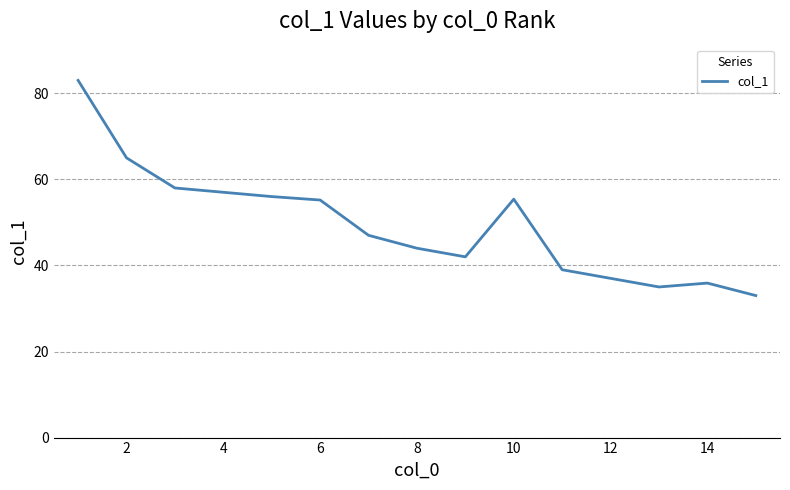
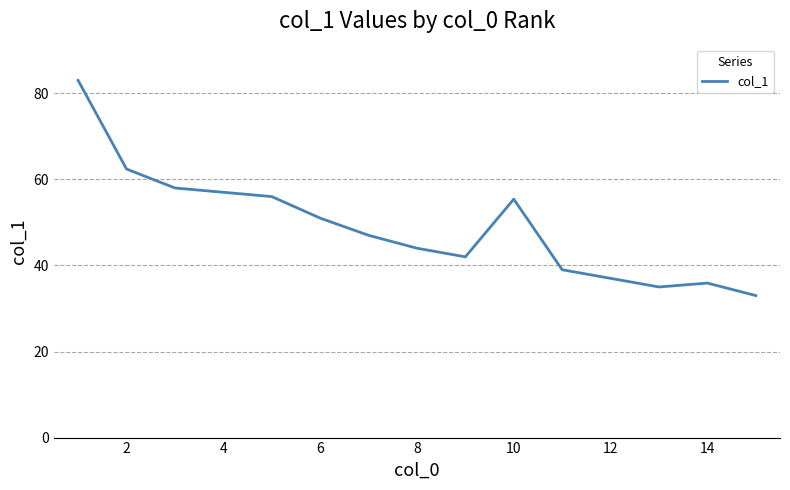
  {
-   "2": 65,
+   "2": 62,
    "4": 57,
-   "6": 55,
+   "6": 51,
    "8": 44,
    "10": 55,
    "12": 37,
    "14": 36
  }
